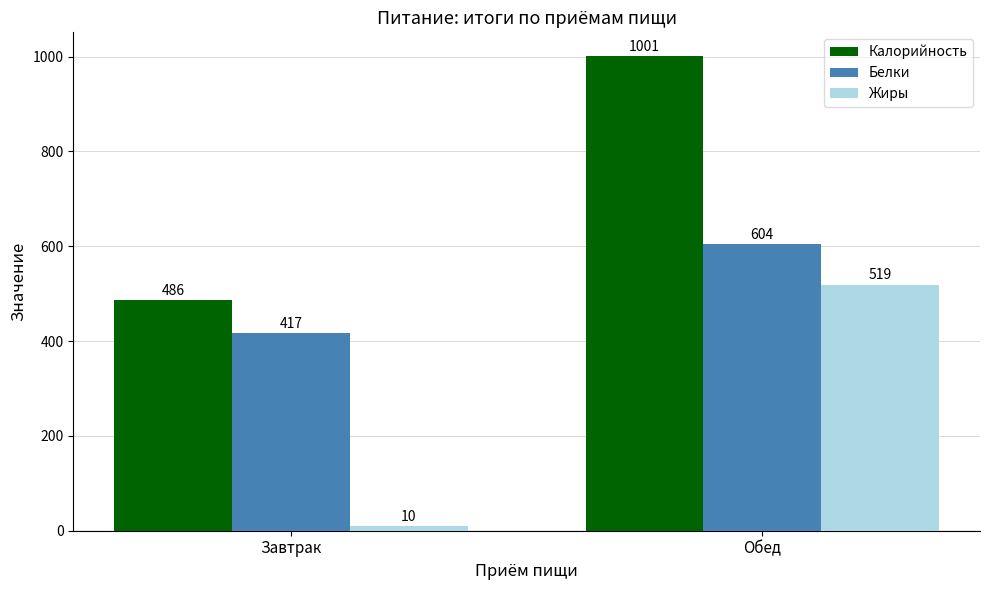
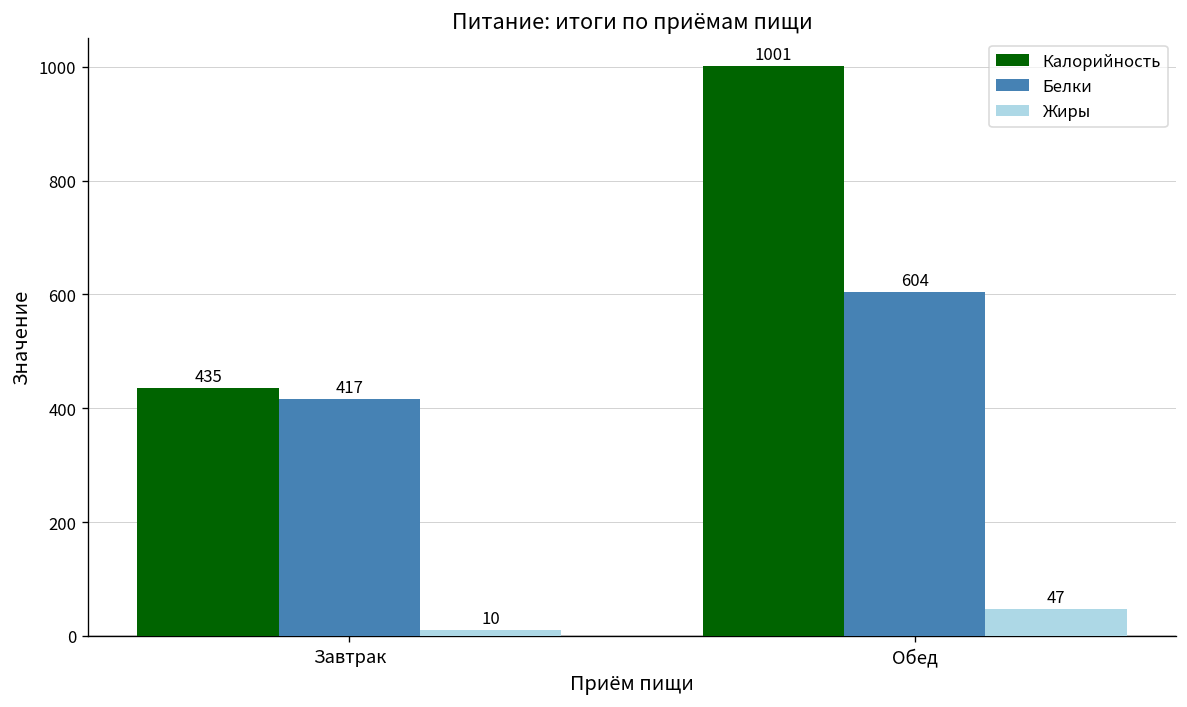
  {
    "Калорийность": {
-     "Завтрак": 486,
+     "Завтрак": 435,
      "Обед": 1001
    },
    "Белки": {
      "Завтрак": 417,
      "Обед": 604
    },
    "Жиры": {
      "Завтрак": 10,
-     "Обед": 519
+     "Обед": 47
    }
  }
